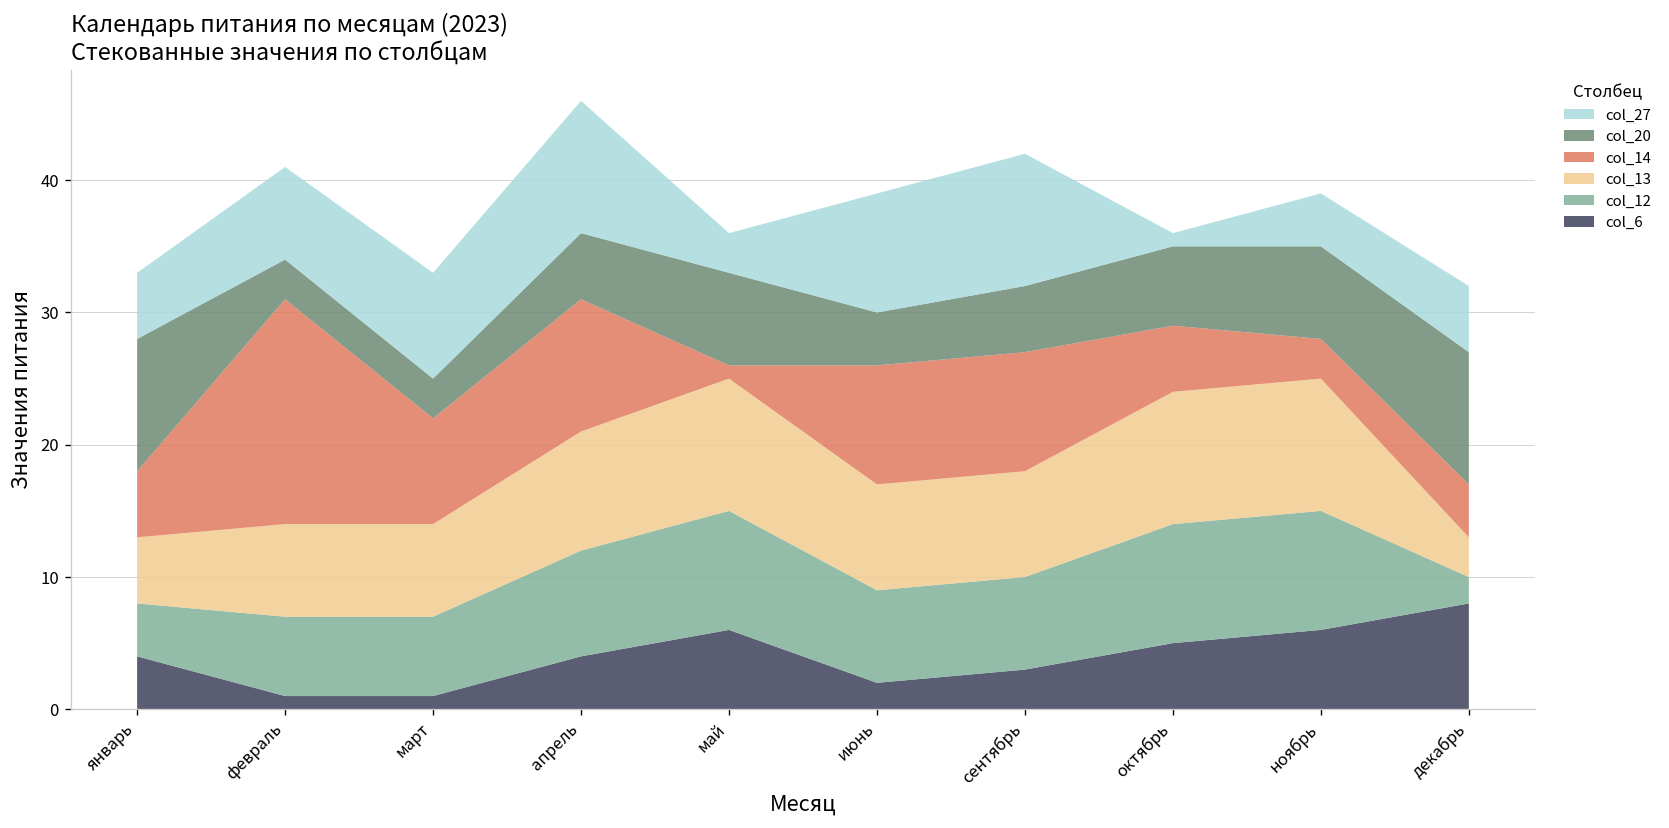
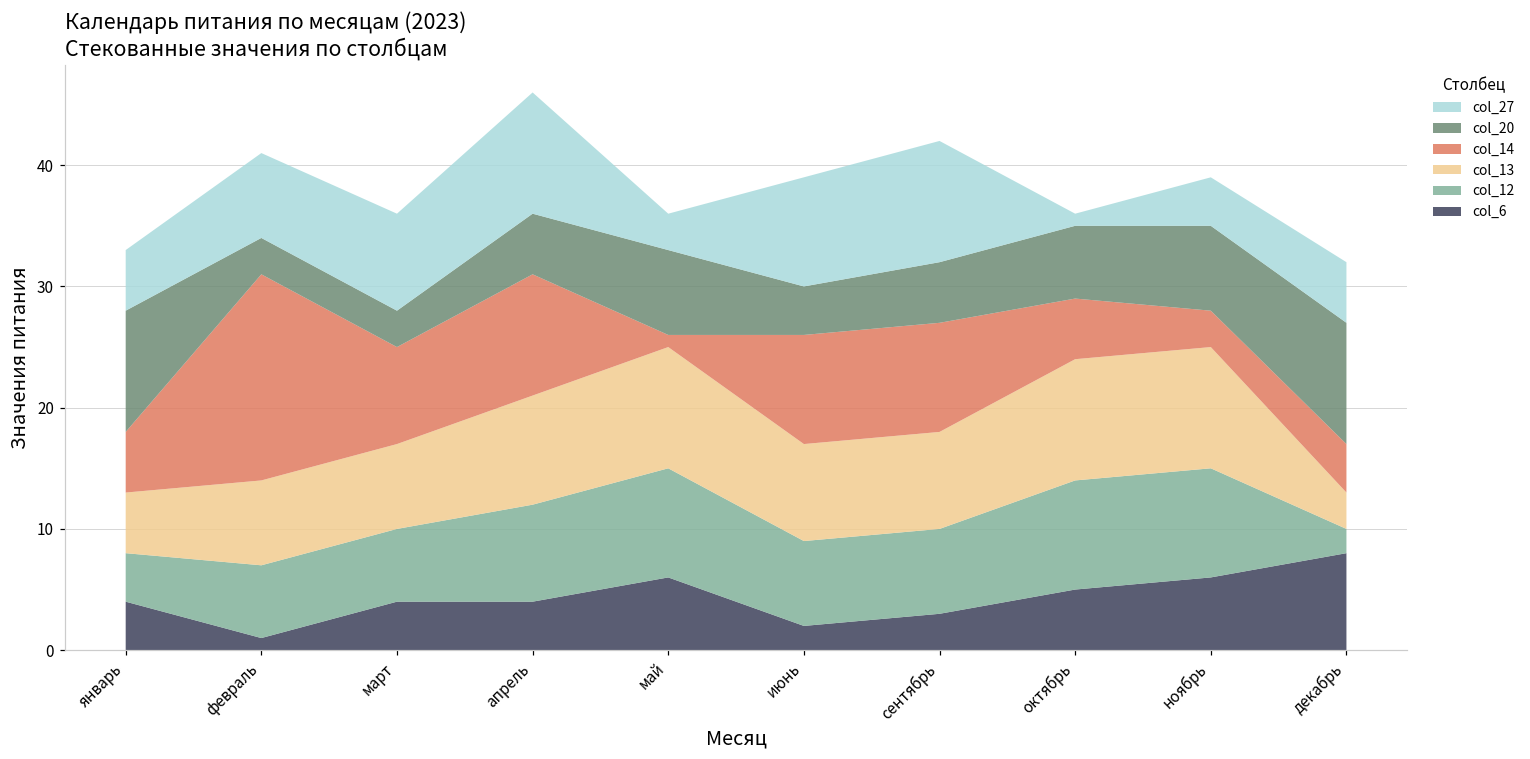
  {
    "col_6": {
      "январь": 4,
      "февраль": 1,
-     "март": 1,
+     "март": 4,
      "апрель": 4,
      "май": 6,
      "июнь": 2,
      "сентябрь": 3,
      "октябрь": 5,
      "ноябрь": 6,
      "декабрь": 8
    },
    "col_13": {
      "январь": 5,
      "февраль": 7,
      "март": 7,
      "апрель": 9,
      "май": 10,
      "июнь": 8,
      "сентябрь": 8,
      "октябрь": 10,
      "ноябрь": 10,
      "декабрь": 3
    },
    "col_14": {
      "январь": 5,
      "февраль": 17,
      "март": 8,
      "апрель": 10,
      "май": 1,
      "июнь": 9,
      "сентябрь": 9,
      "октябрь": 5,
      "ноябрь": 3,
      "декабрь": 4
    },
    "col_27": {
      "январь": 5,
      "февраль": 7,
      "март": 8,
      "апрель": 10,
      "май": 3,
      "июнь": 9,
      "сентябрь": 10,
      "октябрь": 1,
      "ноябрь": 4,
      "декабрь": 5
    }
  }
